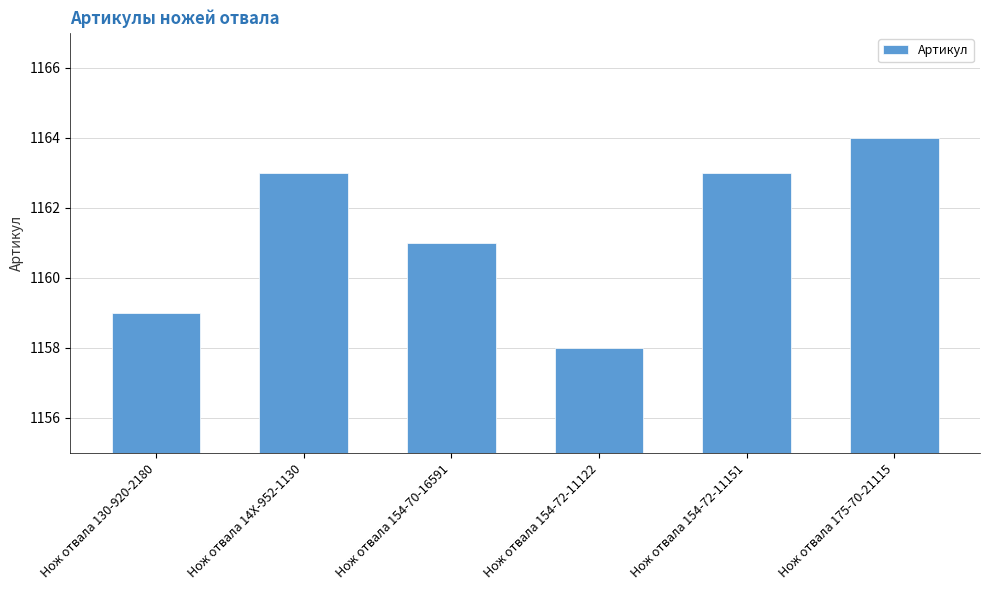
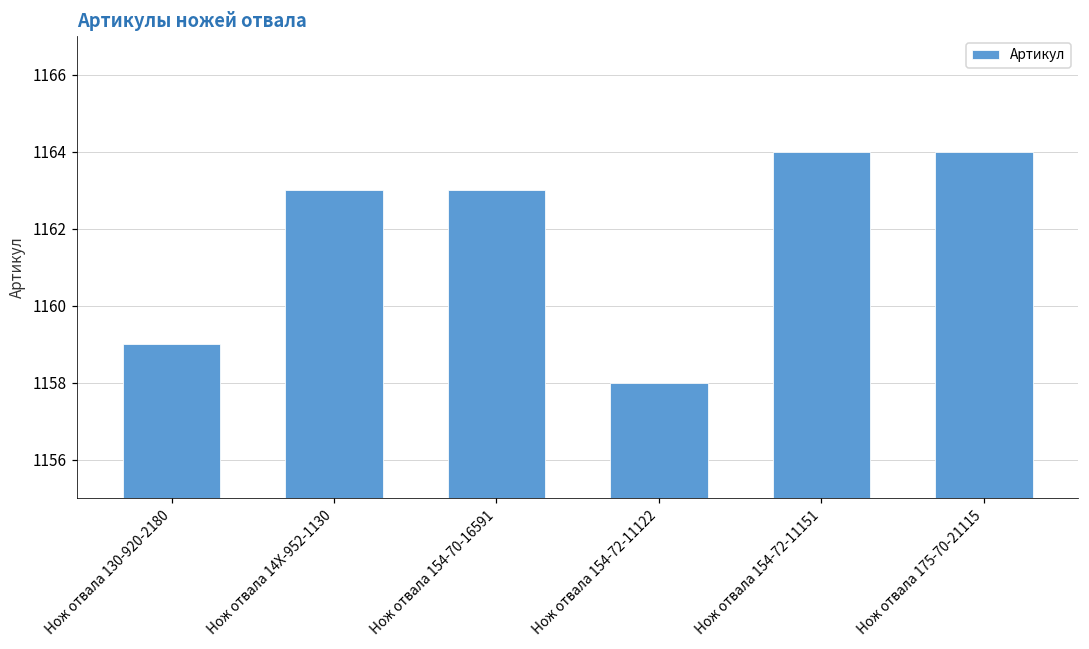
  {
    "Нож отвала 130-920-2180": 1159,
    "Нож отвала 14X-952-1130": 1163,
-   "Нож отвала 154-70-16591": 1161,
+   "Нож отвала 154-70-16591": 1163,
    "Нож отвала 154-72-11122": 1158,
-   "Нож отвала 154-72-11151": 1163,
+   "Нож отвала 154-72-11151": 1164,
    "Нож отвала 175-70-21115": 1164
  }
